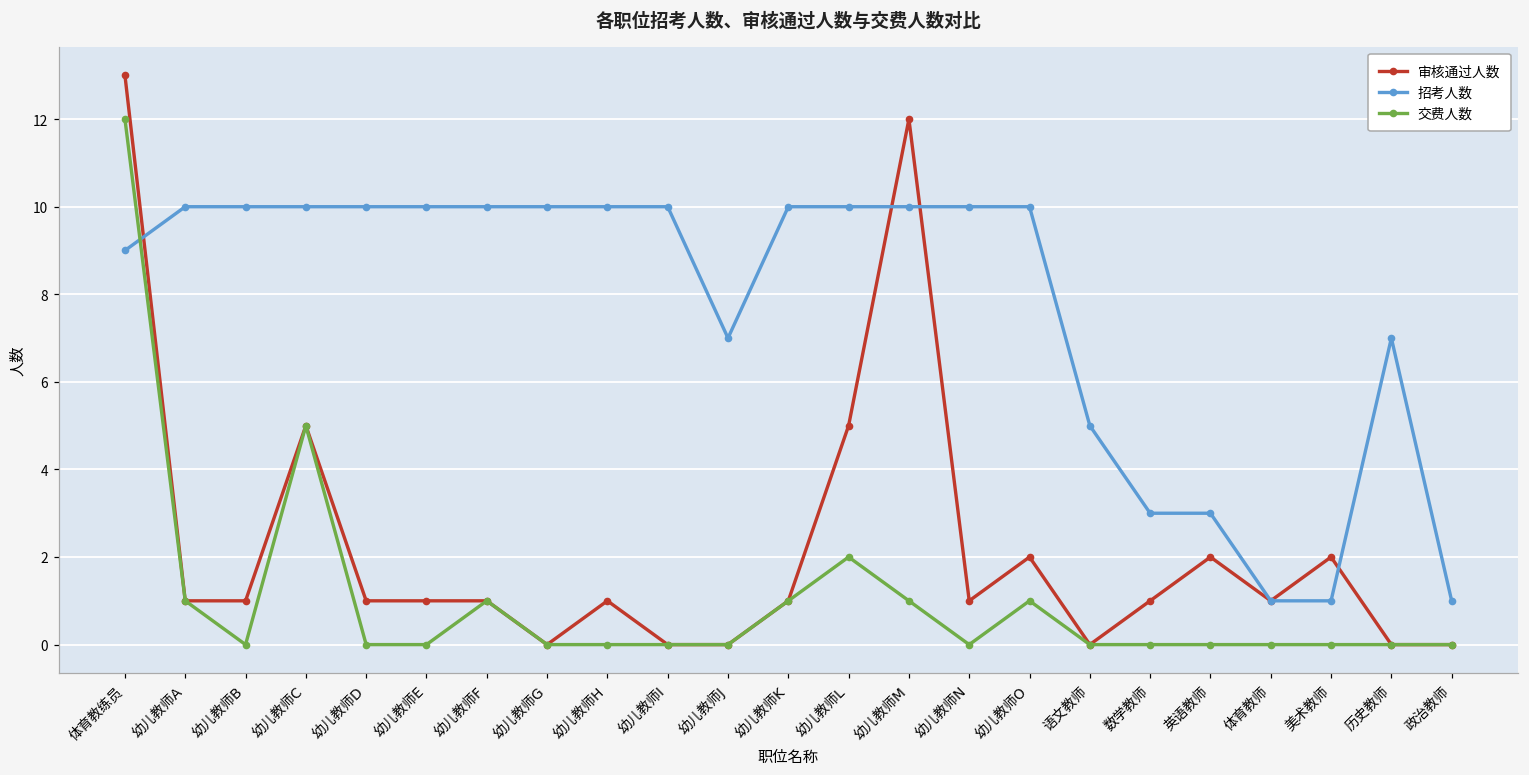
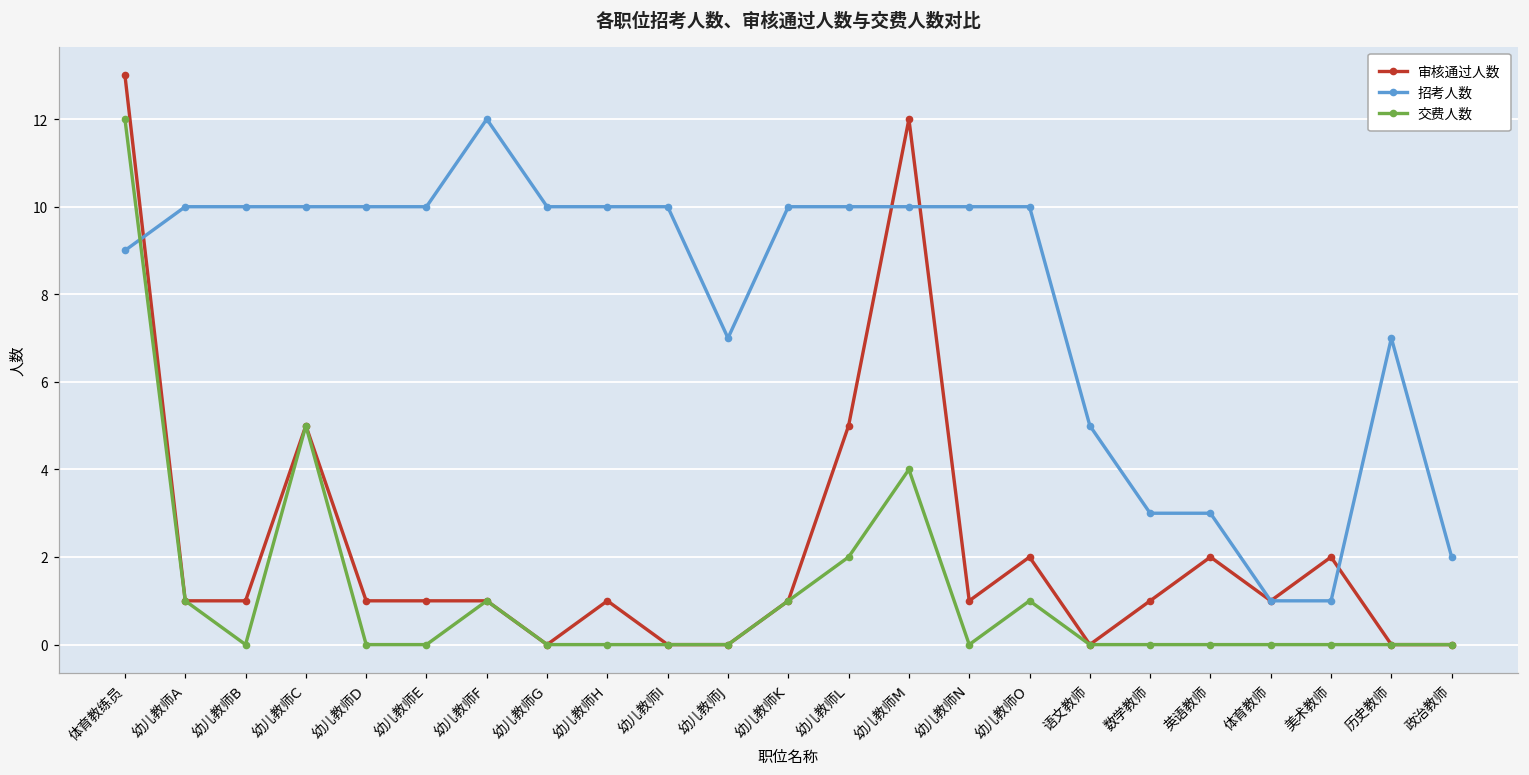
  {
    "审核通过人数": {
      "体育教练员": 13,
      "幼儿教师B": 1,
      "幼儿教师D": 1,
      "幼儿教师E": 1,
      "幼儿教师H": 1,
      "幼儿教师L": 5,
      "幼儿教师M": 12,
      "幼儿教师N": 1,
      "幼儿教师O": 2,
      "数学教师": 1,
      "英语教师": 2,
      "美术教师": 2
    },
    "招考人数": {
      "体育教练员": 9,
      "幼儿教师A": 10,
      "幼儿教师B": 10,
      "幼儿教师C": 10,
      "幼儿教师D": 10,
      "幼儿教师E": 10,
-     "幼儿教师F": 10,
+     "幼儿教师F": 12,
      "幼儿教师G": 10,
      "幼儿教师H": 10,
      "幼儿教师I": 10,
      "幼儿教师J": 7,
      "幼儿教师K": 10,
      "幼儿教师L": 10,
      "幼儿教师M": 10,
      "幼儿教师N": 10,
      "幼儿教师O": 10,
      "语文教师": 5,
      "数学教师": 3,
      "英语教师": 3,
      "美术教师": 1,
      "历史教师": 7,
-     "政治教师": 1
+     "政治教师": 2
    },
    "交费人数": {
      "体育教练员": 12,
      "幼儿教师B": 0,
      "幼儿教师D": 0,
      "幼儿教师E": 0,
      "幼儿教师H": 0,
      "幼儿教师L": 2,
-     "幼儿教师M": 1,
+     "幼儿教师M": 4,
      "幼儿教师N": 0,
      "幼儿教师O": 1,
      "数学教师": 0,
      "英语教师": 0,
      "体育教师": 0,
      "美术教师": 0
    }
  }
